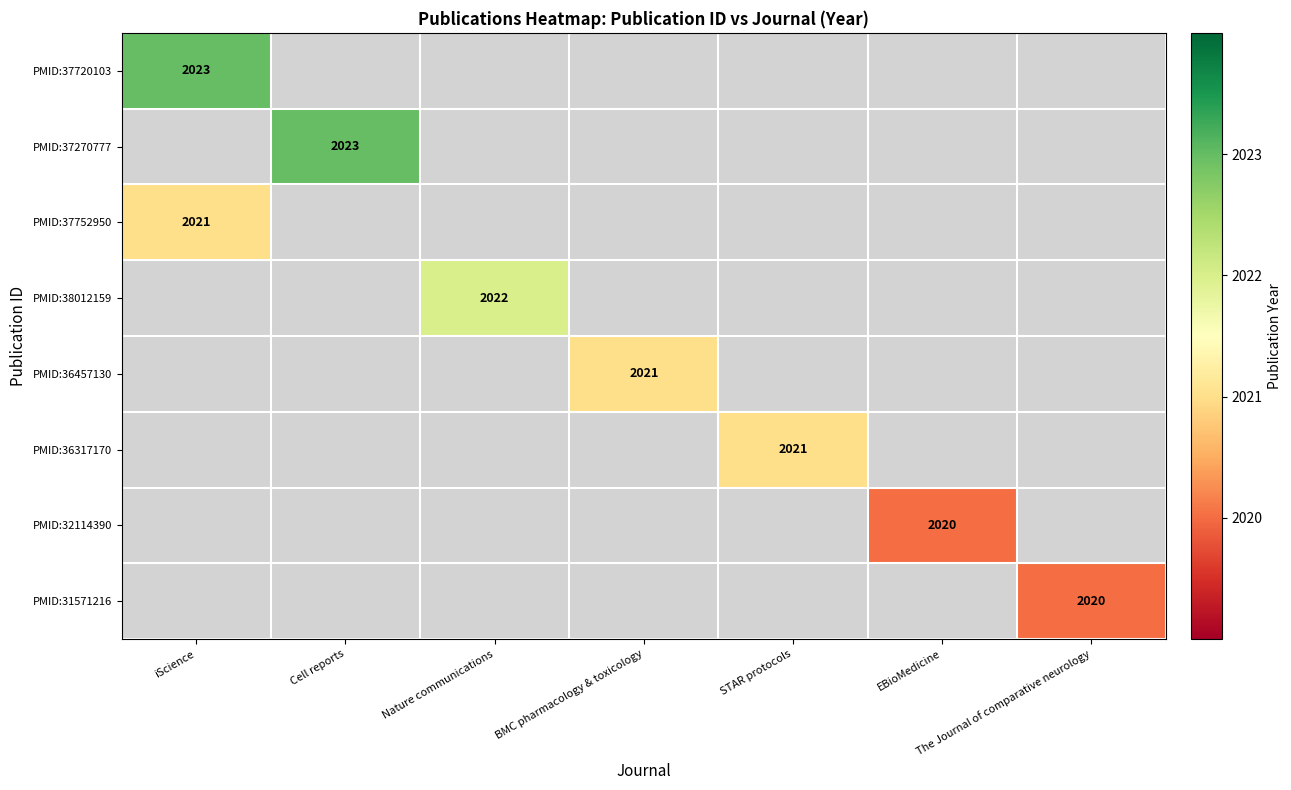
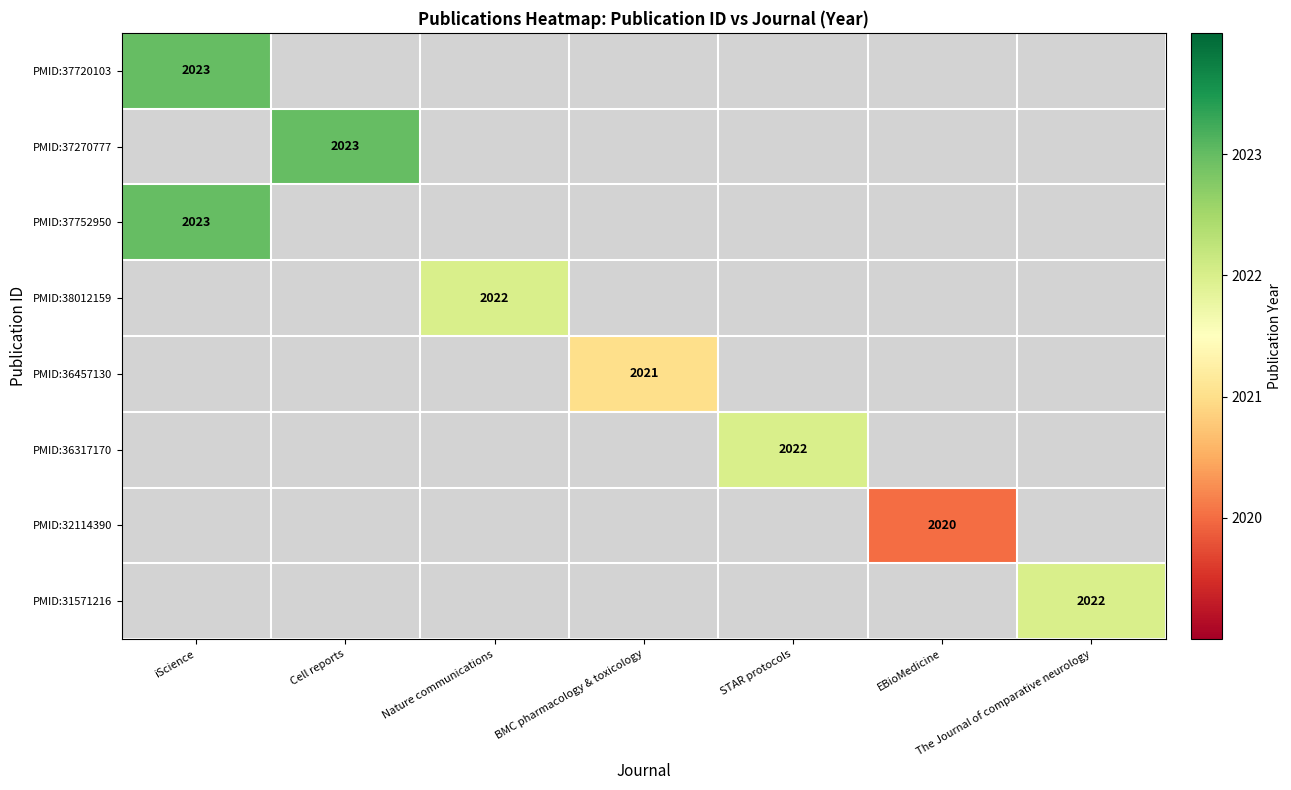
  {
    "PMID:37720103": {
      "iScience": 2023
    },
    "PMID:37270777": {
      "Cell reports": 2023
    },
    "PMID:37752950": {
-     "iScience": 2021
+     "iScience": 2023
    },
    "PMID:38012159": {
      "Nature communications": 2022
    },
    "PMID:36457130": {
      "BMC pharmacology & toxicology": 2021
    },
    "PMID:36317170": {
-     "STAR protocols": 2021
+     "STAR protocols": 2022
    },
    "PMID:32114390": {
      "EBioMedicine": 2020
    },
    "PMID:31571216": {
-     "The Journal of comparative neurology": 2020
+     "The Journal of comparative neurology": 2022
    }
  }
